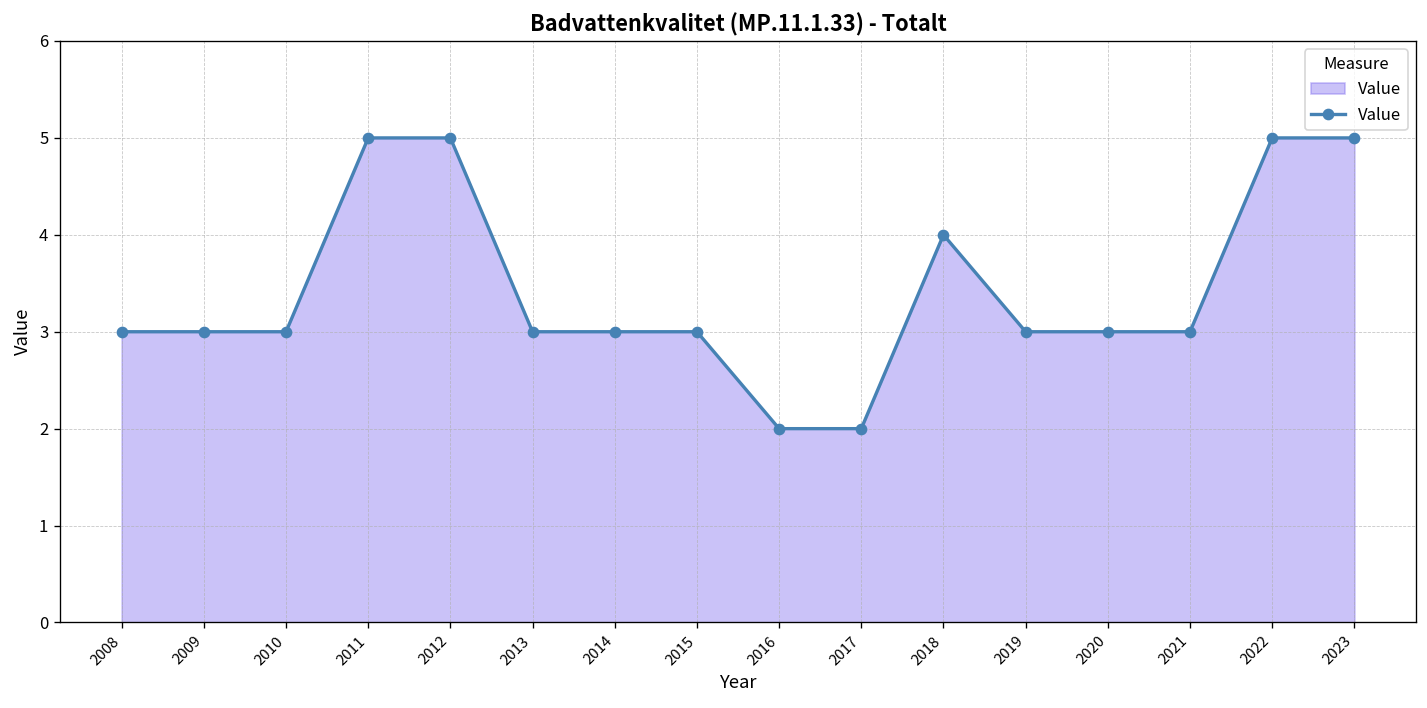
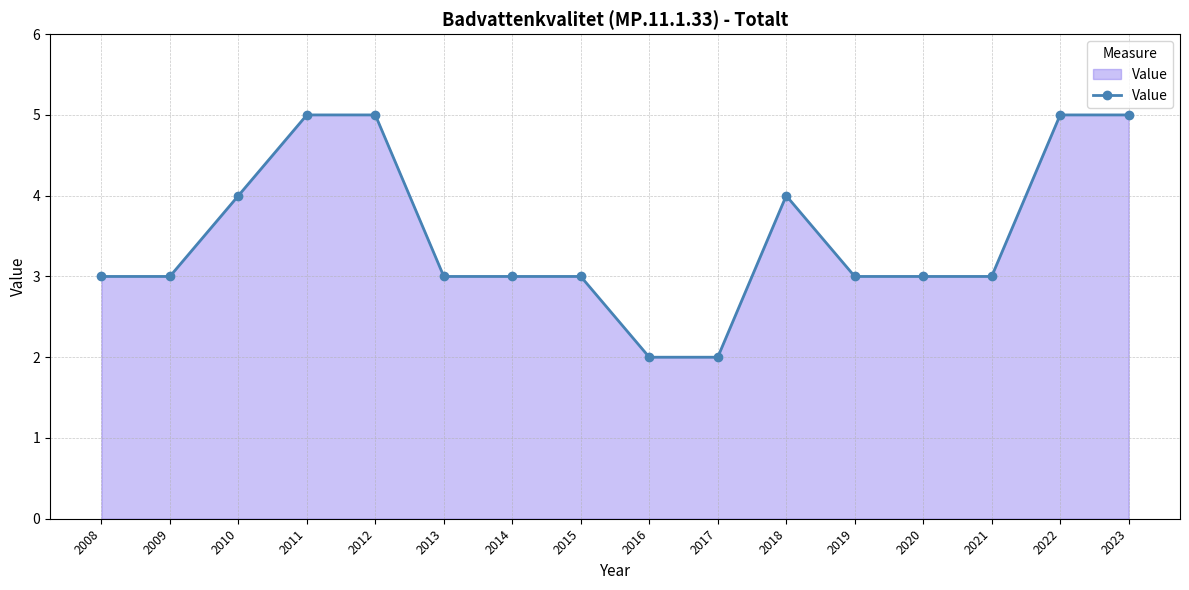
  {
    "2008": 3,
    "2009": 3,
-   "2010": 3,
+   "2010": 4,
    "2011": 5,
    "2012": 5,
    "2013": 3,
    "2014": 3,
    "2015": 3,
    "2016": 2,
    "2017": 2,
    "2018": 4,
    "2019": 3,
    "2020": 3,
    "2021": 3,
    "2022": 5,
    "2023": 5
  }
